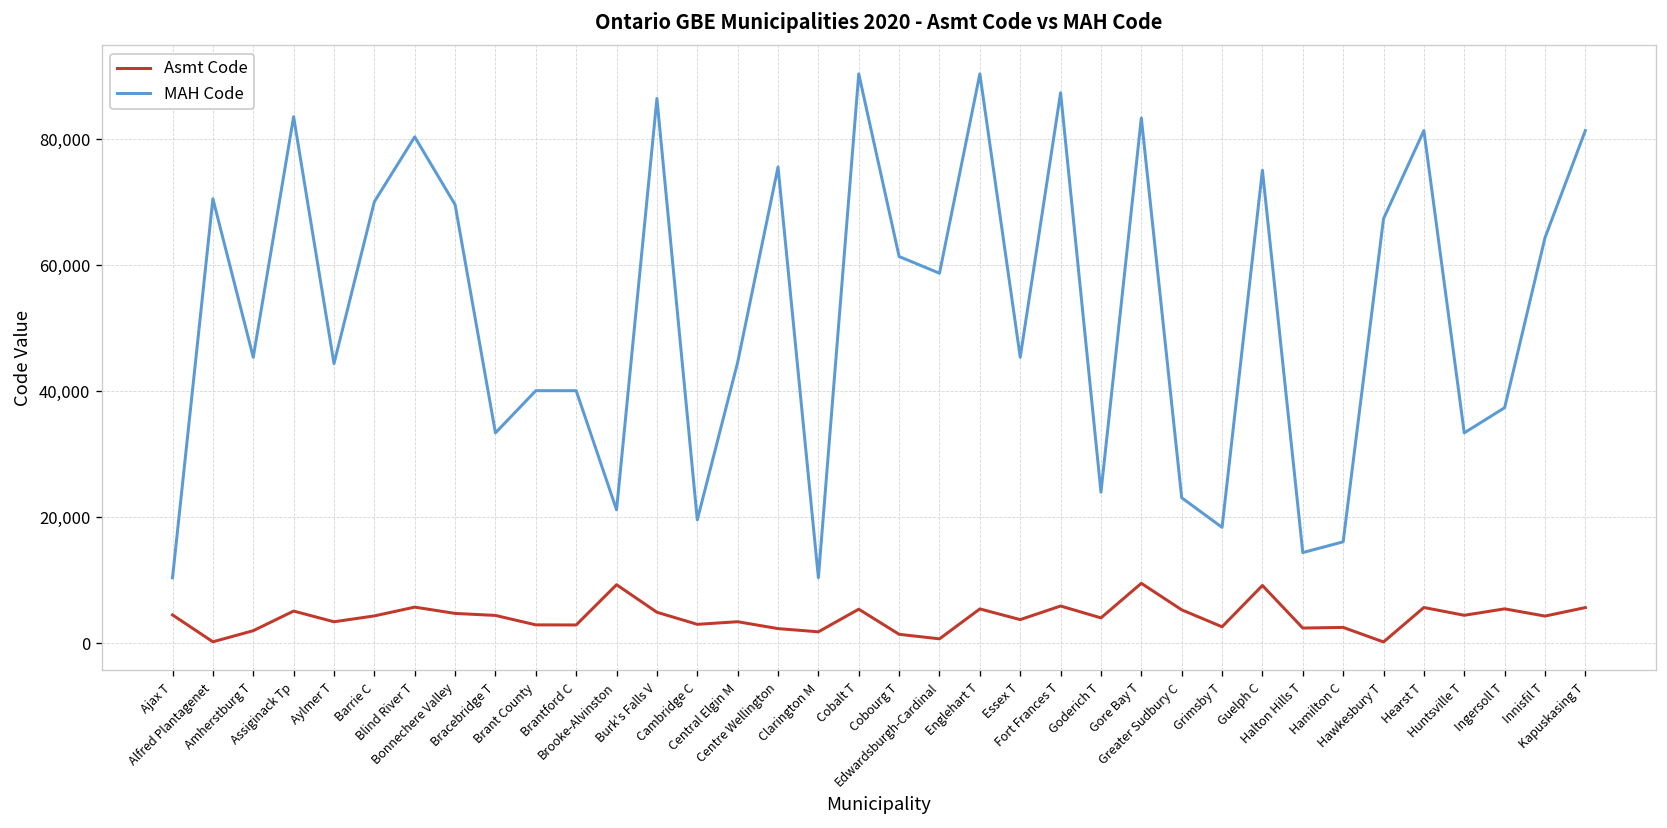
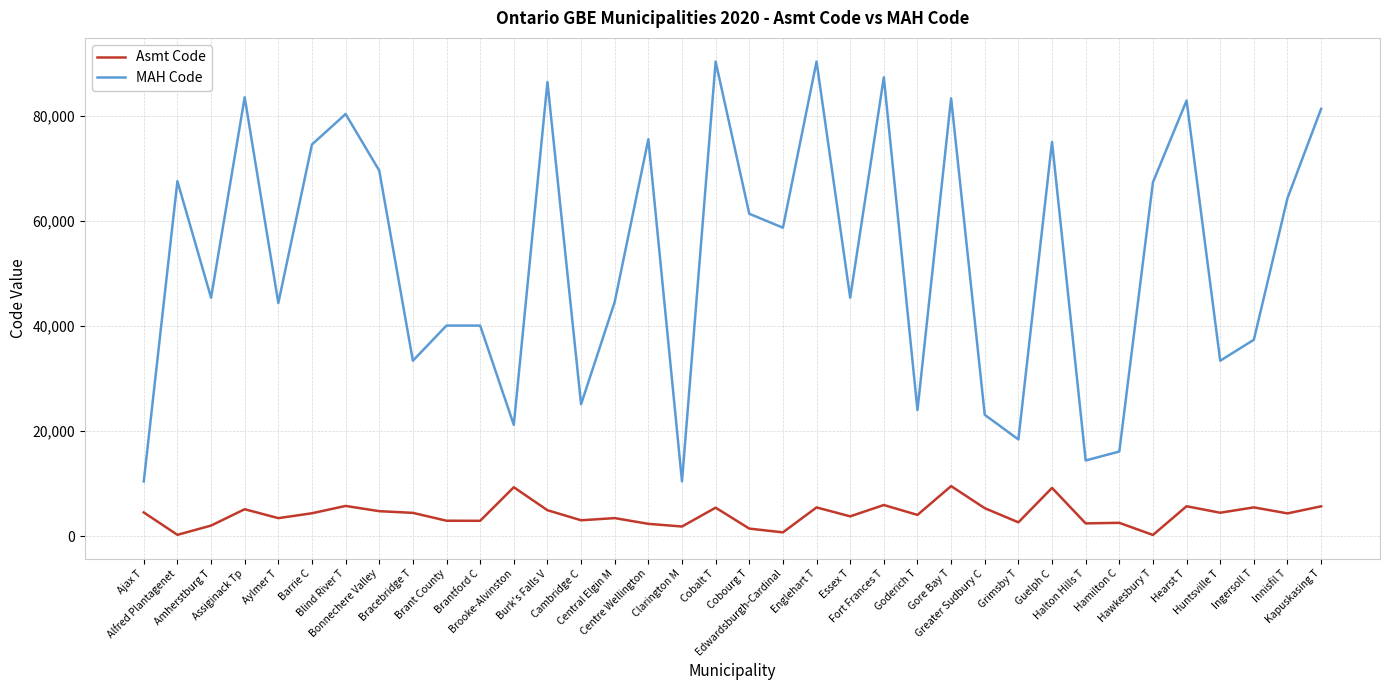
  {
    "Asmt Code": {
      "Ajax T": "4,000",
      "Alfred Plantagenet": "0",
      "Amherstburg T": "2,000",
      "Assiginack Tp": "5,000",
      "Aylmer T": "3,000",
      "Barrie C": "4,000",
      "Blind River T": "6,000",
      "Bonnechere Valley": "5,000",
      "Bracebridge T": "4,000",
      "Brant County": "3,000",
      "Brantford C": "3,000",
      "Brooke-Alvinston": "9,000",
      "Burk's Falls V": "5,000",
      "Cambridge C": "3,000",
      "Central Elgin M": "3,000",
      "Centre Wellington": "2,000",
      "Clarington M": "2,000",
      "Cobalt T": "5,000",
      "Cobourg T": "1,000",
      "Edwardsburgh-Cardinal": "1,000",
      "Englehart T": "5,000",
      "Essex T": "4,000",
      "Fort Frances T": "6,000",
      "Goderich T": "4,000",
      "Gore Bay T": "10,000",
      "Greater Sudbury C": "5,000",
      "Grimsby T": "3,000",
      "Guelph C": "9,000",
      "Halton Hills T": "2,000",
      "Hamilton C": "3,000",
      "Hawkesbury T": "0",
      "Hearst T": "6,000",
      "Huntsville T": "4,000",
      "Ingersoll T": "5,000",
      "Innisfil T": "4,000",
      "Kapuskasing T": "6,000"
    },
    "MAH Code": {
      "Ajax T": "10,000",
-     "Alfred Plantagenet": "71,000",
+     "Alfred Plantagenet": "68,000",
      "Amherstburg T": "45,000",
      "Assiginack Tp": "84,000",
      "Aylmer T": "44,000",
-     "Barrie C": "70,000",
+     "Barrie C": "75,000",
      "Blind River T": "80,000",
      "Bonnechere Valley": "70,000",
      "Bracebridge T": "33,000",
      "Brant County": "40,000",
      "Brantford C": "40,000",
      "Brooke-Alvinston": "21,000",
      "Burk's Falls V": "87,000",
-     "Cambridge C": "20,000",
+     "Cambridge C": "25,000",
      "Central Elgin M": "45,000",
      "Centre Wellington": "76,000",
      "Clarington M": "10,000",
      "Cobalt T": "90,000",
      "Cobourg T": "61,000",
      "Edwardsburgh-Cardinal": "59,000",
      "Englehart T": "90,000",
      "Essex T": "45,000",
      "Fort Frances T": "87,000",
      "Goderich T": "24,000",
      "Gore Bay T": "83,000",
      "Greater Sudbury C": "23,000",
      "Grimsby T": "18,000",
      "Guelph C": "75,000",
      "Halton Hills T": "14,000",
      "Hamilton C": "16,000",
      "Hawkesbury T": "67,000",
-     "Hearst T": "81,000",
+     "Hearst T": "83,000",
      "Huntsville T": "33,000",
      "Ingersoll T": "37,000",
      "Innisfil T": "64,000",
      "Kapuskasing T": "81,000"
    }
  }
